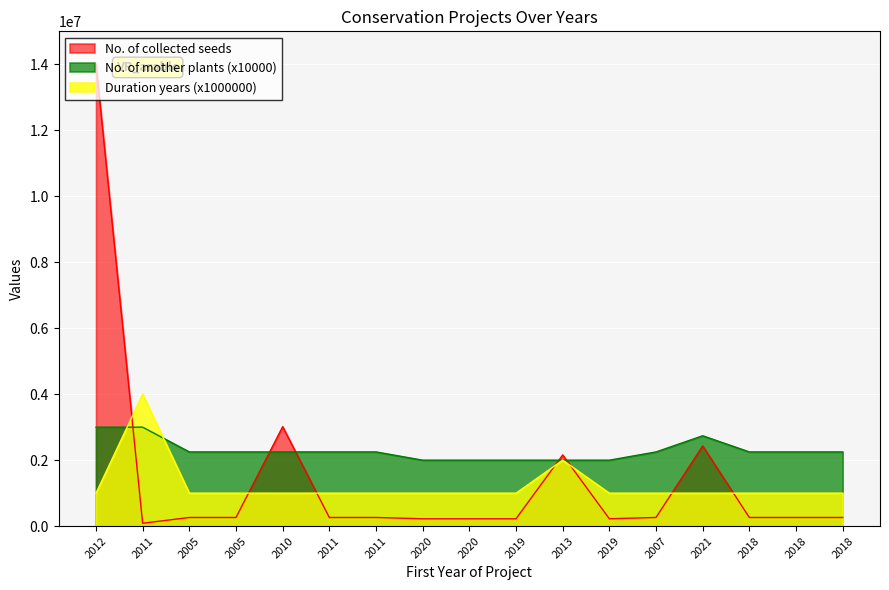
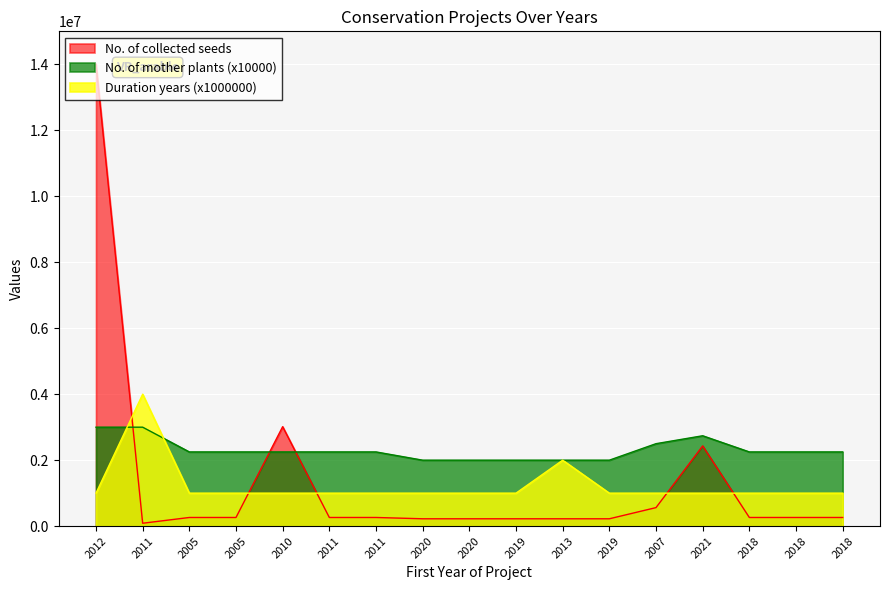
  {
    "No. of collected seeds": {
      "2010": 3000000,
-     "2013": 2200000,
-     "2007": 300000,
+     "2013": 200000,
+     "2007": 600000,
      "2021": 2400000
    },
    "No. of mother plants (x10000)": {
      "2012": 3000000,
      "2010": 2300000,
-     "2007": 2300000,
+     "2007": 2500000,
      "2021": 2700000
    },
    "Duration years (x1000000)": {
      "2012": 1000000,
      "2010": 1000000,
      "2007": 1000000,
      "2021": 1000000
    }
  }
